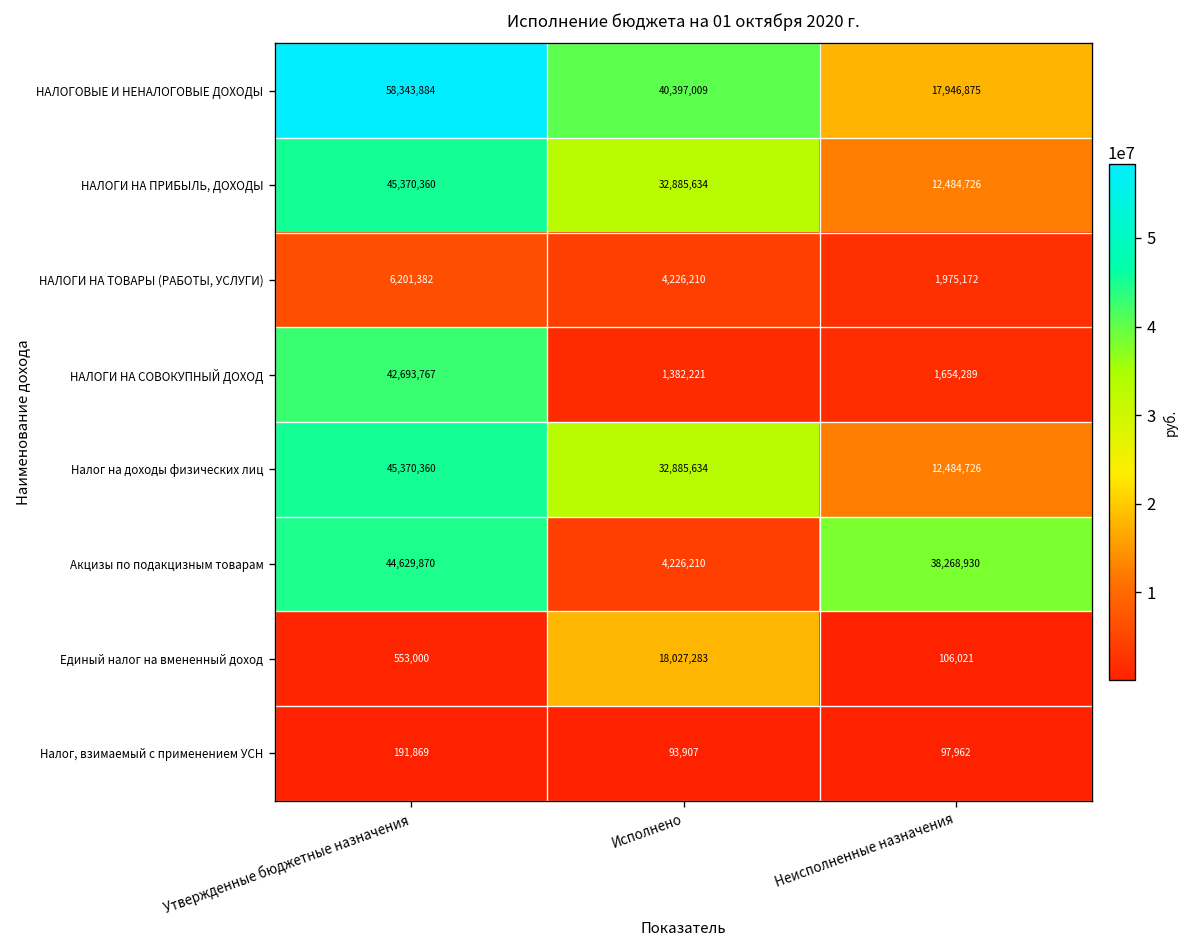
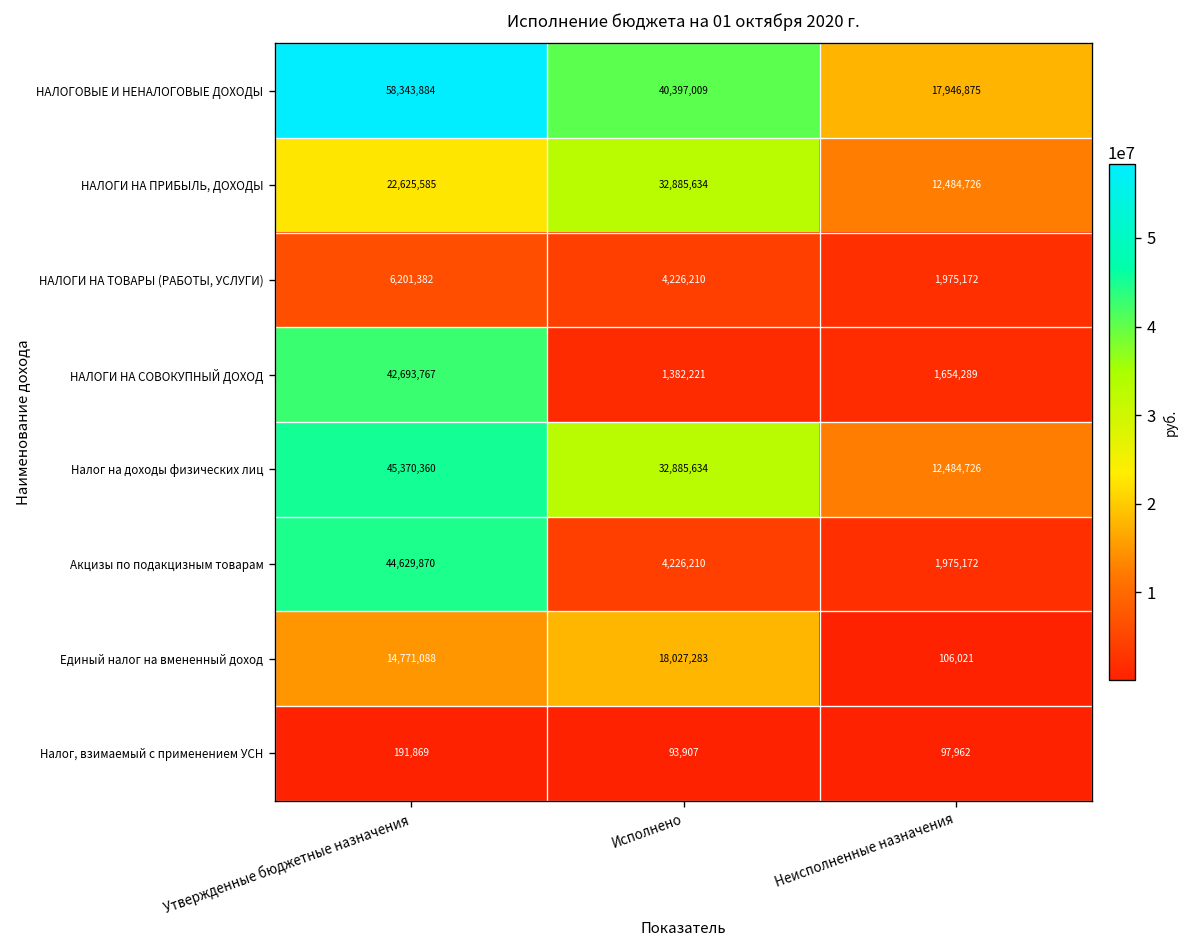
  {
    "НАЛОГОВЫЕ И НЕНАЛОГОВЫЕ ДОХОДЫ": {
      "Утвержденные бюджетные назначения": "58,343,884",
      "Исполнено": "40,397,009",
      "Неисполненные назначения": "17,946,875"
    },
    "НАЛОГИ НА ПРИБЫЛЬ, ДОХОДЫ": {
-     "Утвержденные бюджетные назначения": "45,370,360",
+     "Утвержденные бюджетные назначения": "22,625,585",
      "Исполнено": "32,885,634",
      "Неисполненные назначения": "12,484,726"
    },
    "НАЛОГИ НА ТОВАРЫ (РАБОТЫ, УСЛУГИ)": {
      "Утвержденные бюджетные назначения": "6,201,382",
      "Исполнено": "4,226,210",
      "Неисполненные назначения": "1,975,172"
    },
    "НАЛОГИ НА СОВОКУПНЫЙ ДОХОД": {
      "Утвержденные бюджетные назначения": "42,693,767",
      "Исполнено": "1,382,221",
      "Неисполненные назначения": "1,654,289"
    },
    "Налог на доходы физических лиц": {
      "Утвержденные бюджетные назначения": "45,370,360",
      "Исполнено": "32,885,634",
      "Неисполненные назначения": "12,484,726"
    },
    "Акцизы по подакцизным товарам": {
      "Утвержденные бюджетные назначения": "44,629,870",
      "Исполнено": "4,226,210",
-     "Неисполненные назначения": "38,268,930"
+     "Неисполненные назначения": "1,975,172"
    },
    "Единый налог на вмененный доход": {
-     "Утвержденные бюджетные назначения": "553,000",
+     "Утвержденные бюджетные назначения": "14,771,088",
      "Исполнено": "18,027,283",
      "Неисполненные назначения": "106,021"
    },
    "Налог, взимаемый с применением УСН": {
      "Утвержденные бюджетные назначения": "191,869",
      "Исполнено": "93,907",
      "Неисполненные назначения": "97,962"
    }
  }
